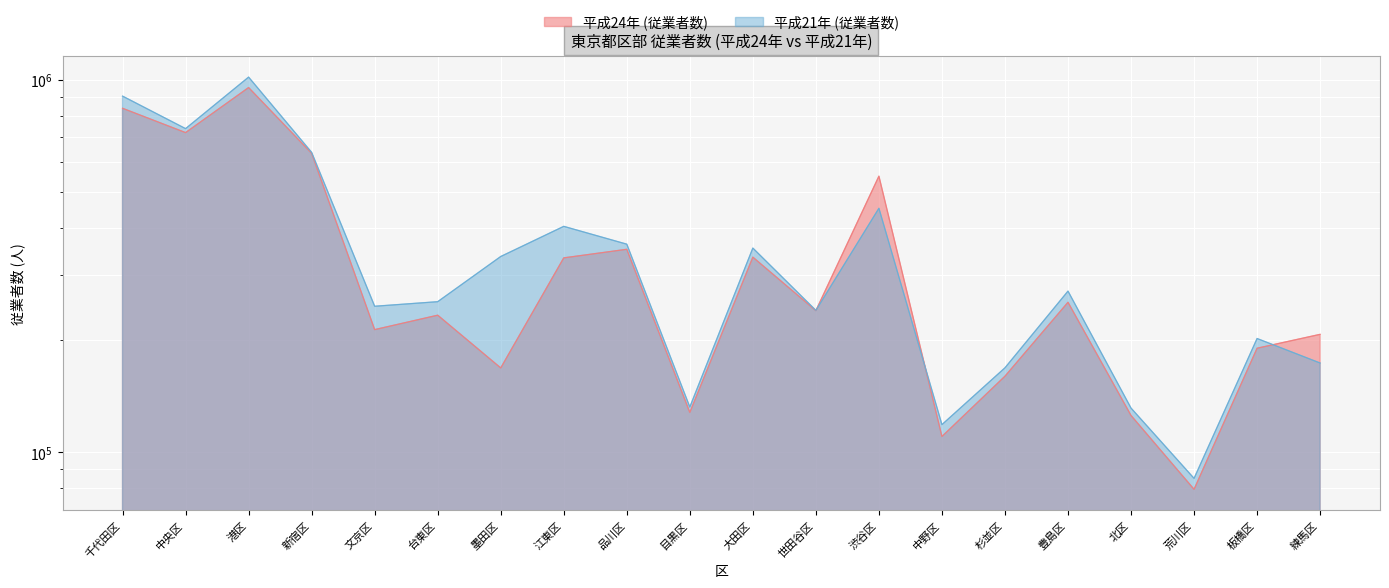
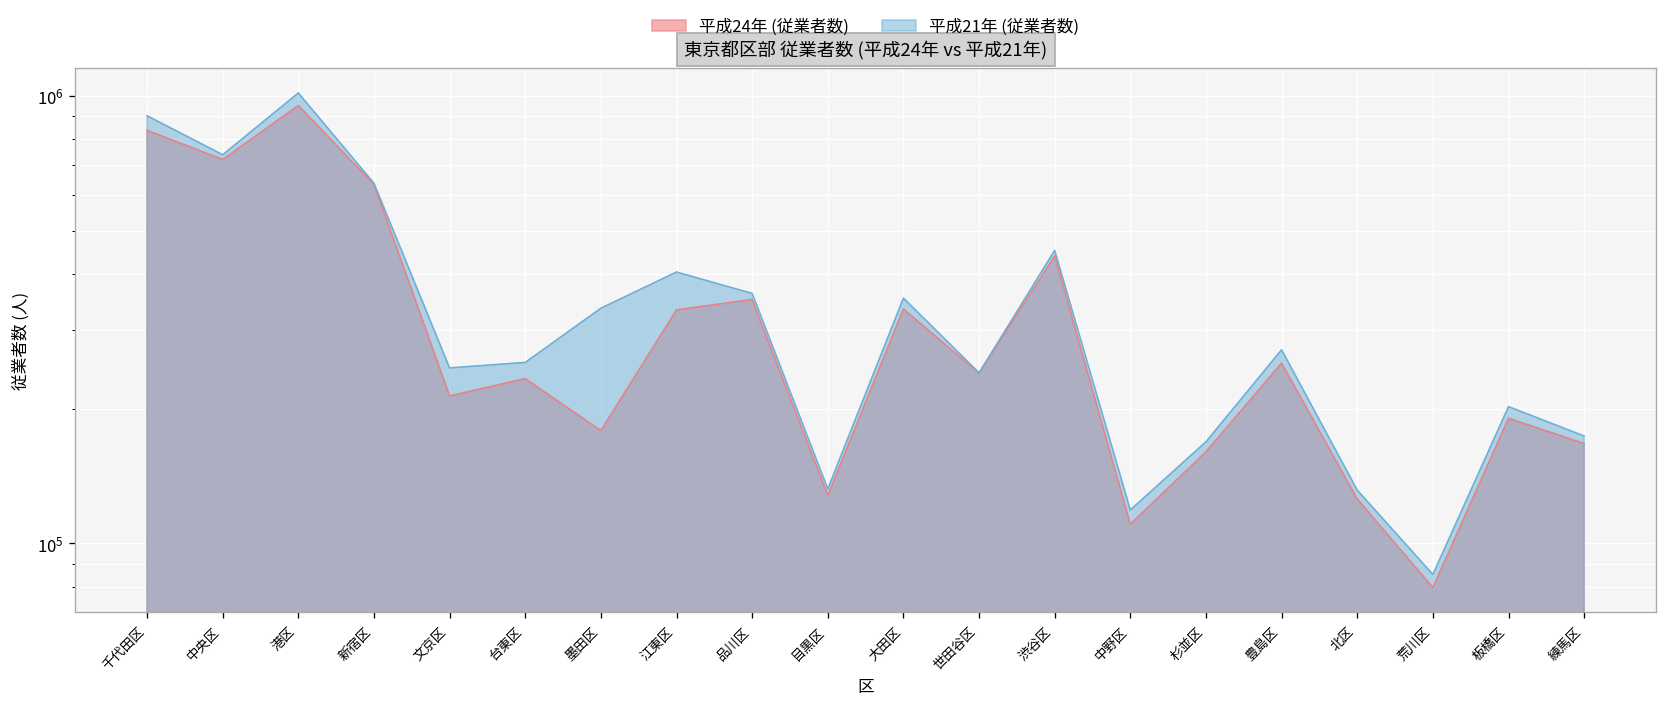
  {
    "平成24年 (従業者数)": {
      "千代田区": 840000,
      "中央区": 720000,
      "港区": 950000,
      "文京区": 210000,
      "台東区": 230000,
-     "墨田区": 170000,
+     "墨田区": 180000,
      "江東区": 330000,
      "品川区": 350000,
      "目黒区": 128000,
      "大田区": 330000,
-     "渋谷区": 550000,
+     "渋谷区": 440000,
      "中野区": 110000,
      "杉並区": 160000,
      "豊島区": 250000,
      "北区": 126000,
      "荒川区": 80000,
      "板橋区": 190000,
-     "練馬区": 210000
+     "練馬区": 170000
    },
    "平成21年 (従業者数)": {
      "千代田区": 900000,
      "中央区": 740000,
      "港区": 1020000,
      "文京区": 250000,
      "台東区": 250000,
      "墨田区": 340000,
      "江東区": 400000,
      "品川区": 360000,
      "目黒区": 132000,
      "大田区": 350000,
      "渋谷区": 450000,
      "中野区": 119000,
      "杉並区": 170000,
      "豊島区": 270000,
      "北区": 131000,
      "荒川区": 85000,
      "板橋区": 200000,
      "練馬区": 170000
    }
  }
